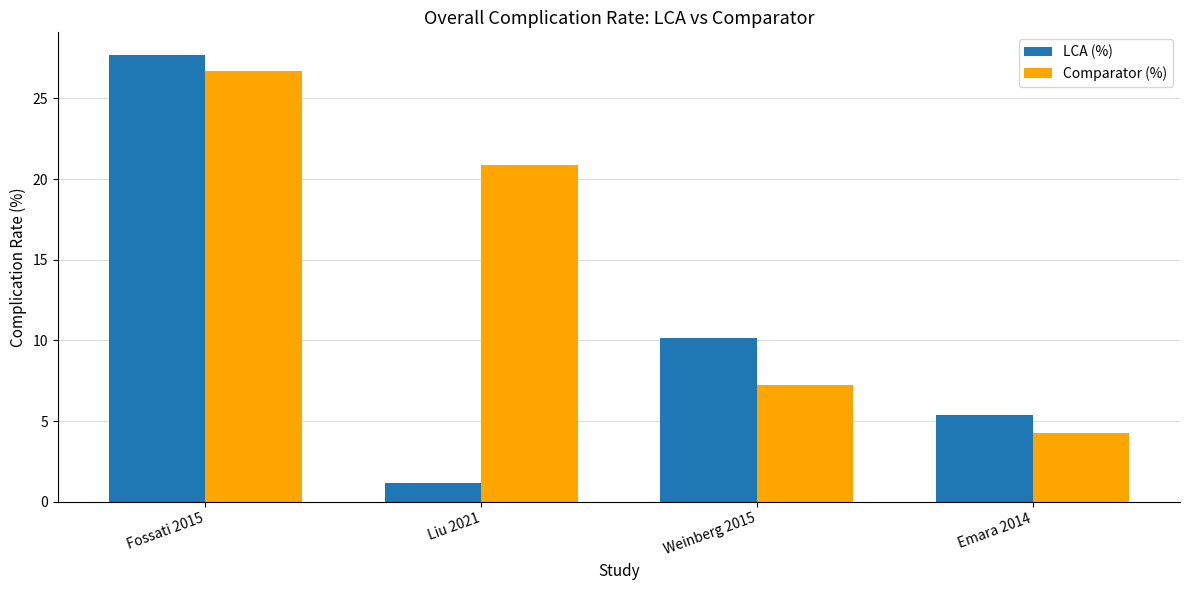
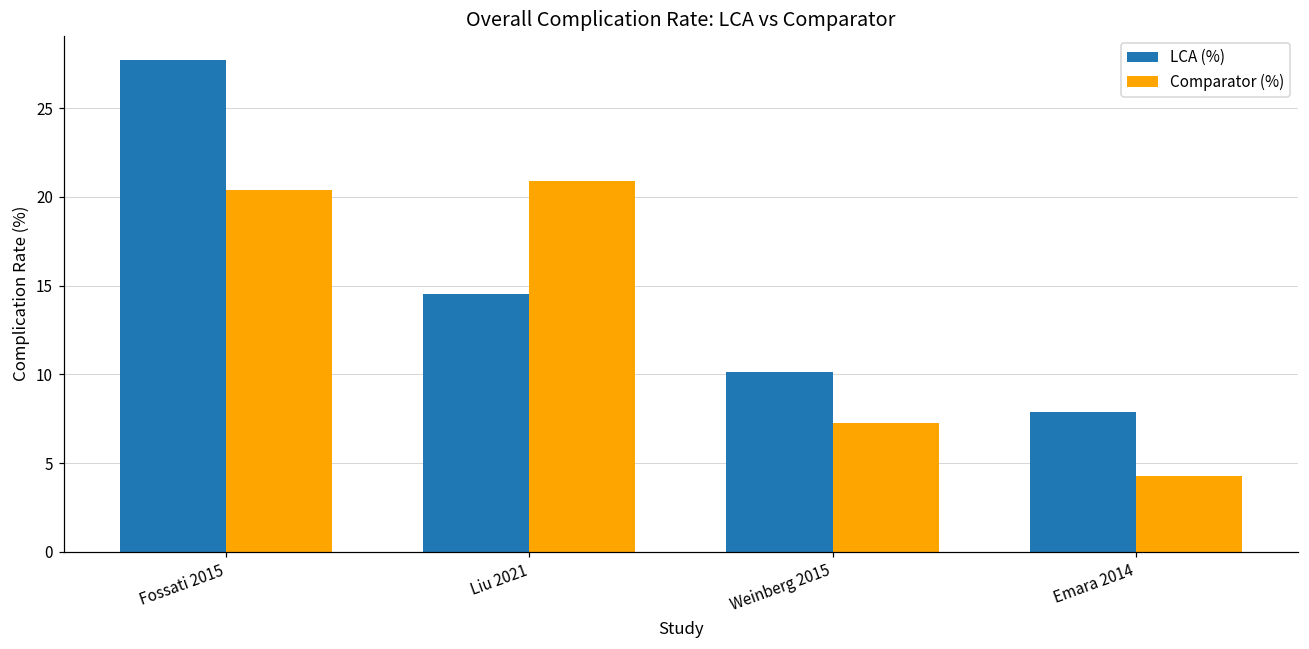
  {
    "LCA (%)": {
      "Fossati 2015": 27.7,
-     "Liu 2021": 1.2,
+     "Liu 2021": 14.5,
      "Weinberg 2015": 10.1,
-     "Emara 2014": 5.4
+     "Emara 2014": 7.9
    },
    "Comparator (%)": {
-     "Fossati 2015": 26.7,
+     "Fossati 2015": 20.4,
      "Liu 2021": 20.9,
      "Weinberg 2015": 7.3,
      "Emara 2014": 4.3
    }
  }
